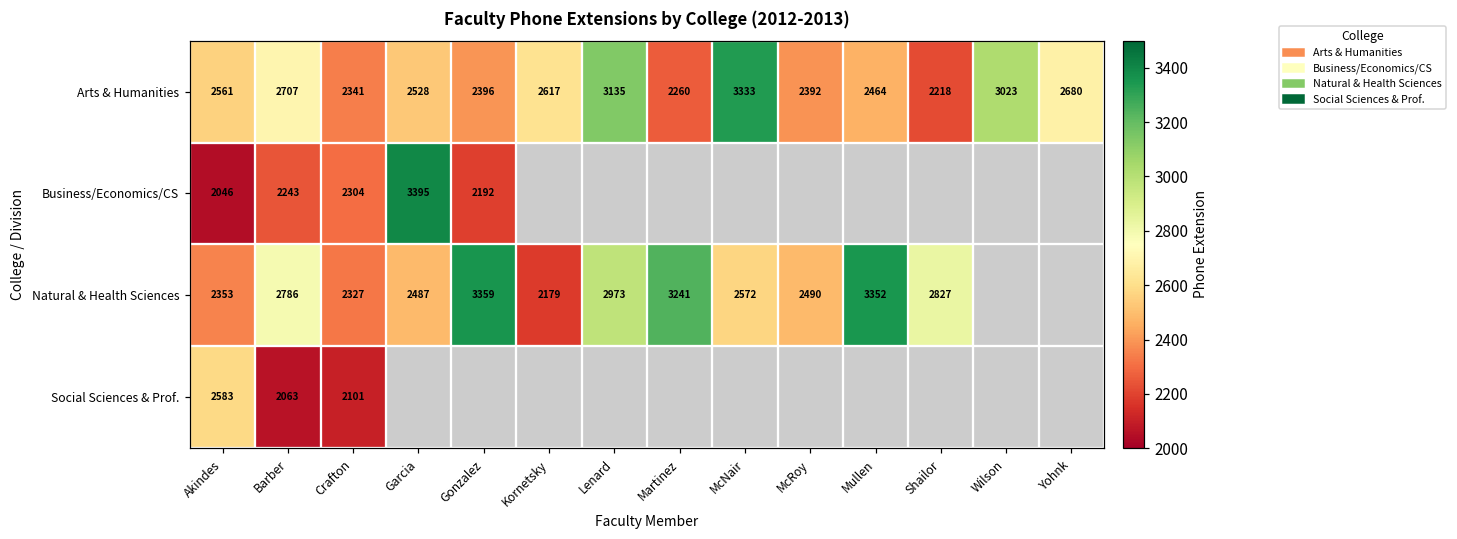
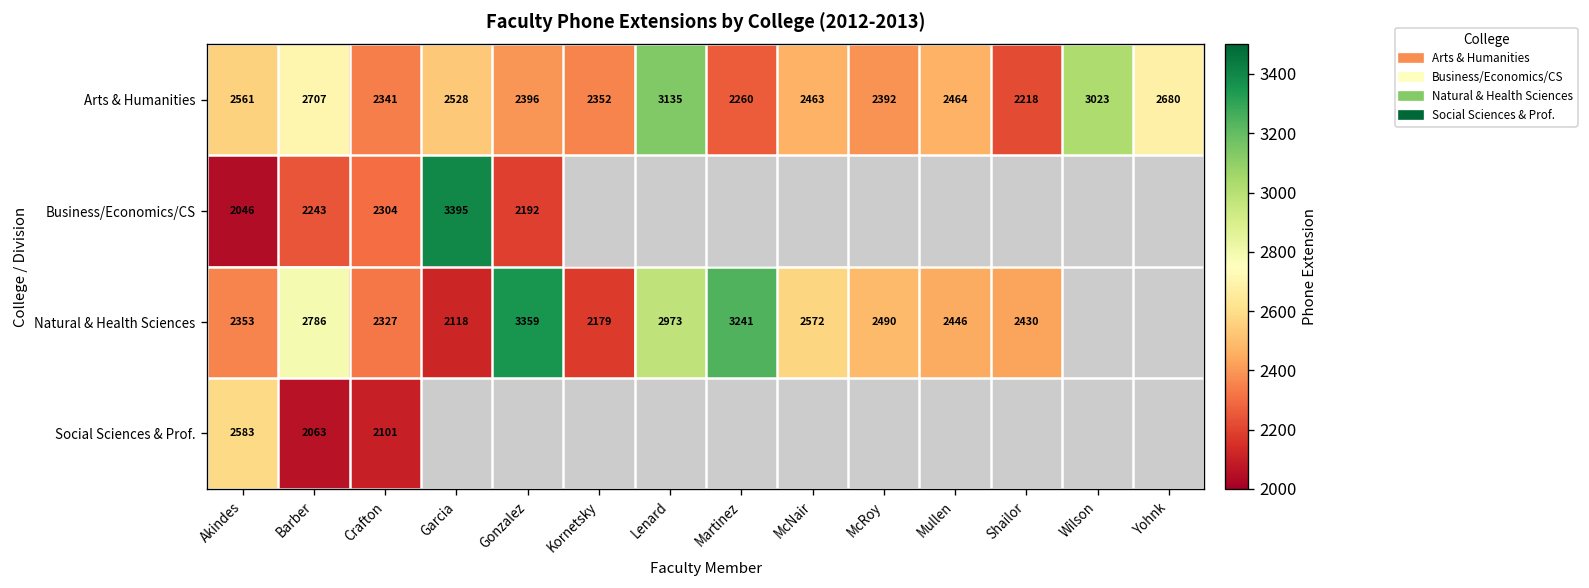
  {
    "Arts & Humanities": {
      "Akindes": 2561,
      "Barber": 2707,
      "Crafton": 2341,
      "Garcia": 2528,
      "Gonzalez": 2396,
-     "Kornetsky": 2617,
+     "Kornetsky": 2352,
      "Lenard": 3135,
      "Martinez": 2260,
-     "McNair": 3333,
+     "McNair": 2463,
      "McRoy": 2392,
      "Mullen": 2464,
      "Shailor": 2218,
      "Wilson": 3023,
      "Yohnk": 2680
    },
    "Business/Economics/CS": {
      "Akindes": 2046,
      "Barber": 2243,
      "Crafton": 2304,
      "Garcia": 3395,
      "Gonzalez": 2192
    },
    "Natural & Health Sciences": {
      "Akindes": 2353,
      "Barber": 2786,
      "Crafton": 2327,
-     "Garcia": 2487,
+     "Garcia": 2118,
      "Gonzalez": 3359,
      "Kornetsky": 2179,
      "Lenard": 2973,
      "Martinez": 3241,
      "McNair": 2572,
      "McRoy": 2490,
-     "Mullen": 3352,
-     "Shailor": 2827
+     "Mullen": 2446,
+     "Shailor": 2430
    },
    "Social Sciences & Prof.": {
      "Akindes": 2583,
      "Barber": 2063,
      "Crafton": 2101
    }
  }
